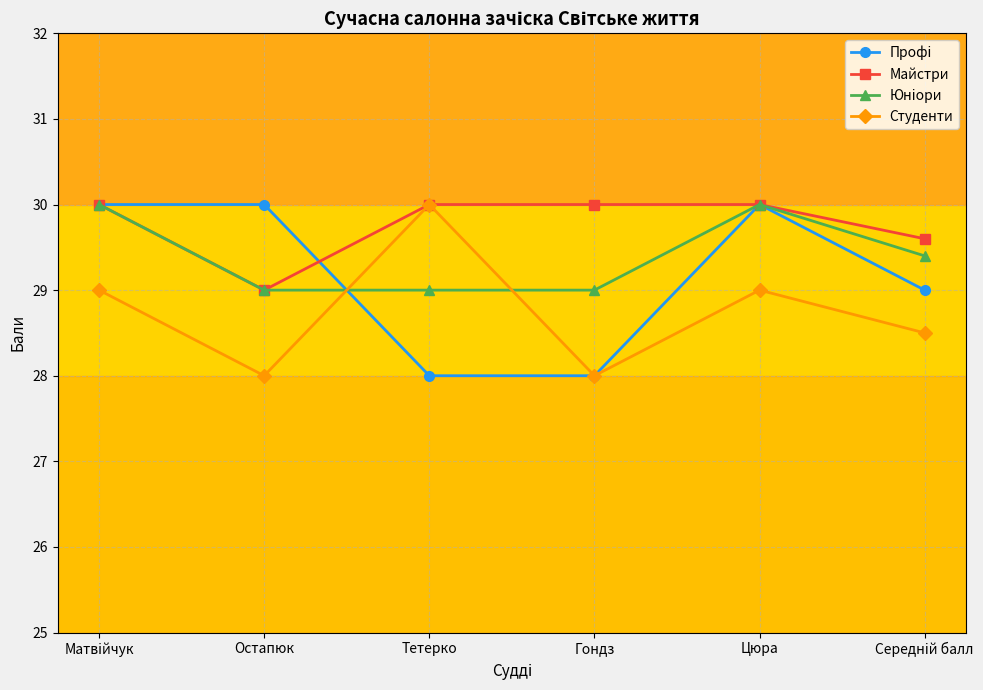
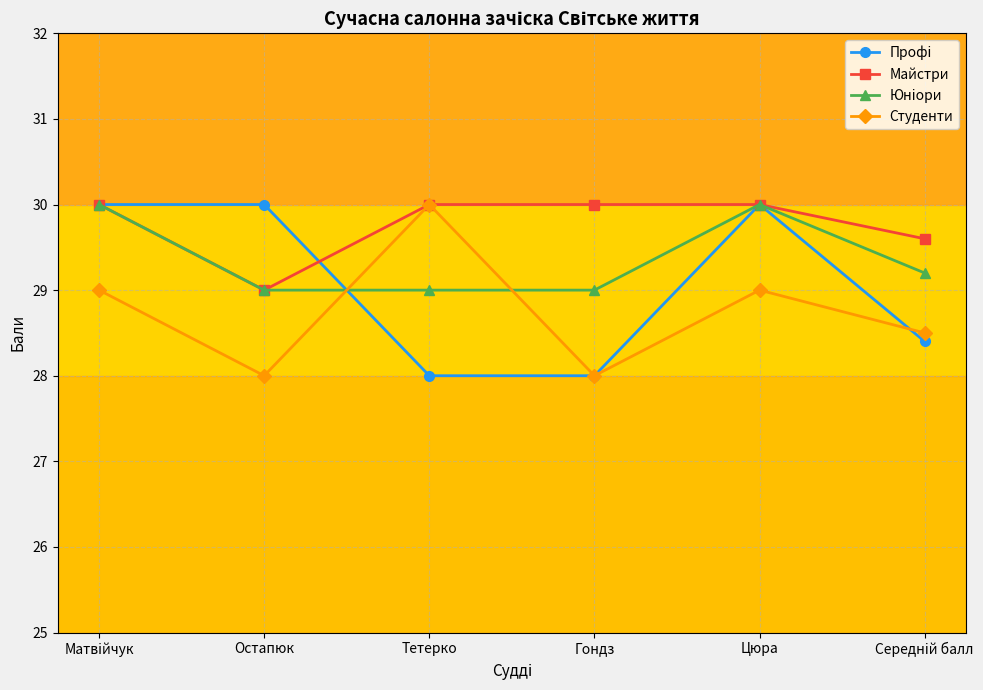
  {
    "Профі": {
      "Остапюк": 30.0,
      "Тетерко": 28.0,
-     "Середній балл": 29.0
+     "Середній балл": 28.4
    },
    "Майстри": {
      "Гондз": 30.0,
      "Середній балл": 29.6
    },
    "Юніори": {
      "Тетерко": 29.0,
      "Гондз": 29.0,
-     "Середній балл": 29.4
+     "Середній балл": 29.2
    },
    "Студенти": {
      "Матвійчук": 29.0,
      "Остапюк": 28.0,
      "Цюра": 29.0,
      "Середній балл": 28.5
    }
  }
